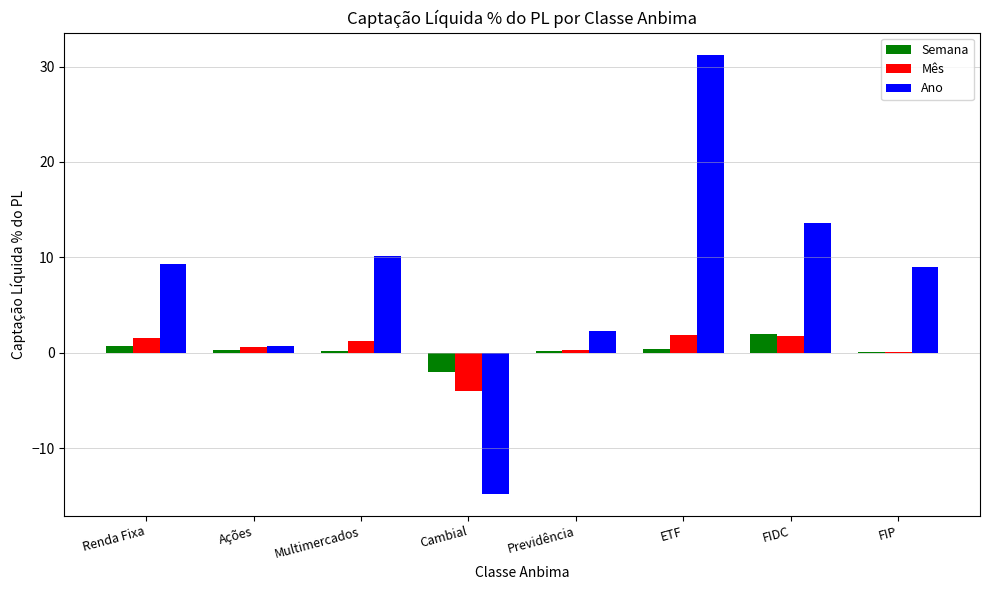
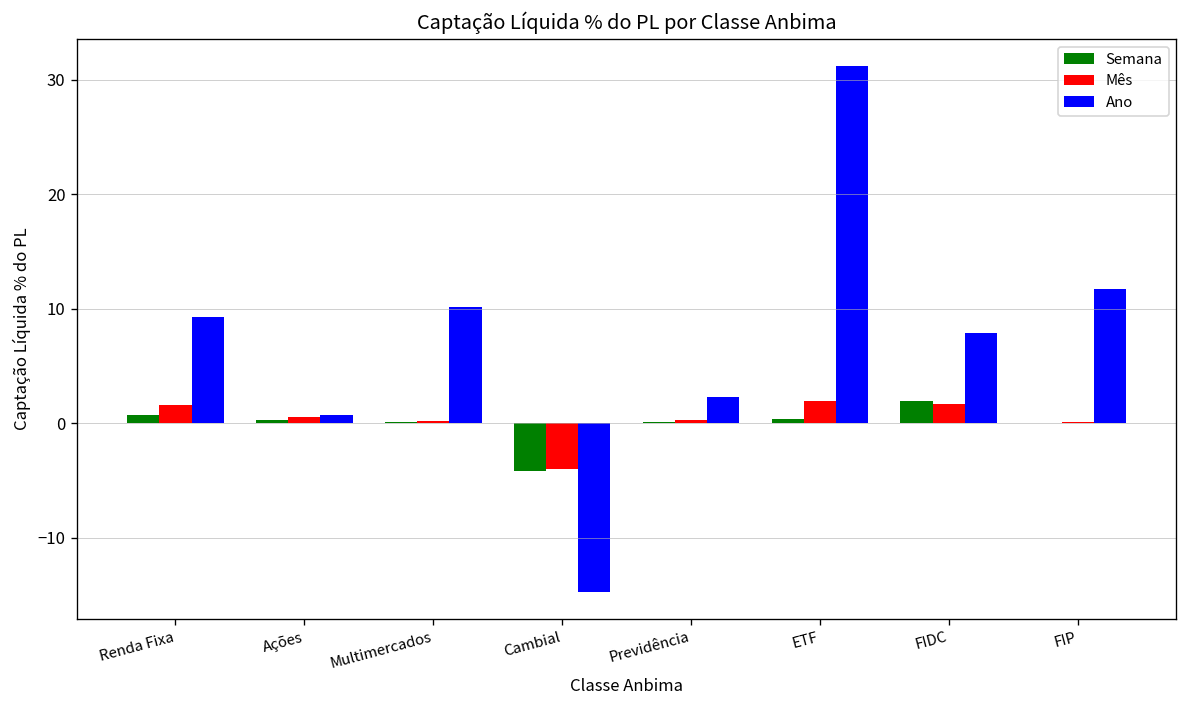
  {
    "Semana": {
      "Renda Fixa": 1,
-     "Cambial": -2,
+     "Cambial": -4,
      "ETF": 0,
      "FIDC": 2
    },
    "Mês": {
      "Renda Fixa": 2,
      "Ações": 1,
-     "Multimercados": 1,
+     "Multimercados": 0,
      "Cambial": -4,
      "Previdência": 0,
      "ETF": 2,
      "FIDC": 2
    },
    "Ano": {
      "Renda Fixa": 9,
      "Ações": 1,
      "Multimercados": 10,
      "Cambial": -15,
      "Previdência": 2,
      "ETF": 31,
-     "FIDC": 14,
-     "FIP": 9
+     "FIDC": 8,
+     "FIP": 12
    }
  }
